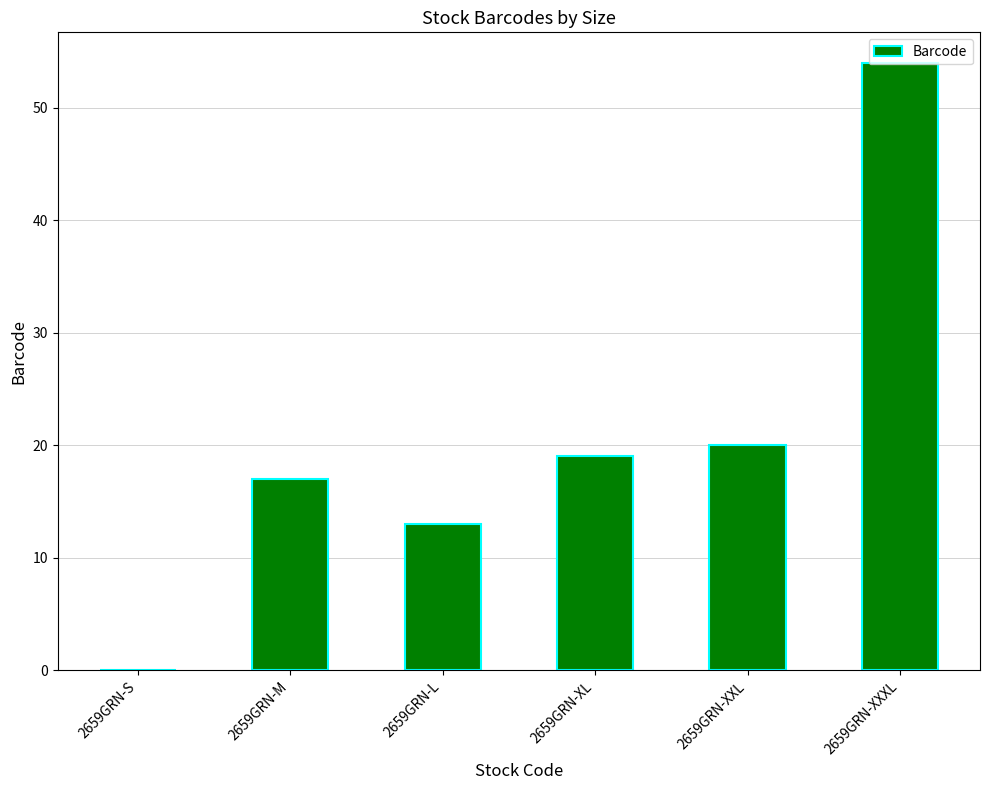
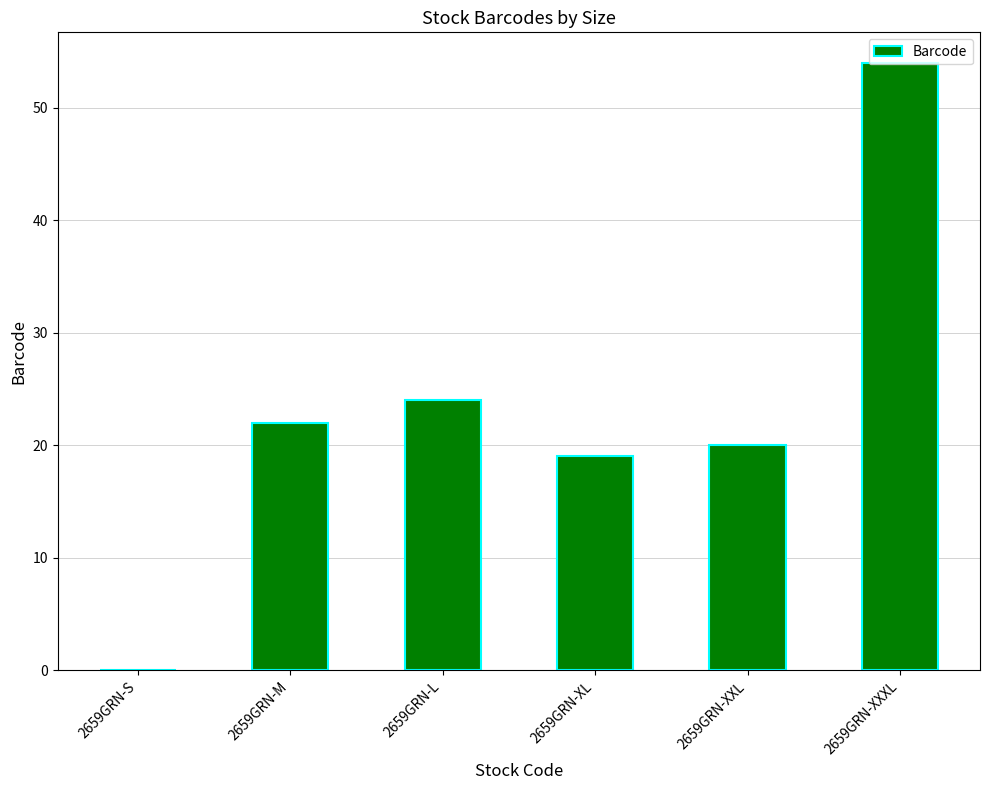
  {
    "2659GRN-S": 0.0,
-   "2659GRN-M": 17.0,
-   "2659GRN-L": 13.0,
+   "2659GRN-M": 22.0,
+   "2659GRN-L": 24.0,
    "2659GRN-XL": 19.0,
    "2659GRN-XXL": 20.0
  }
